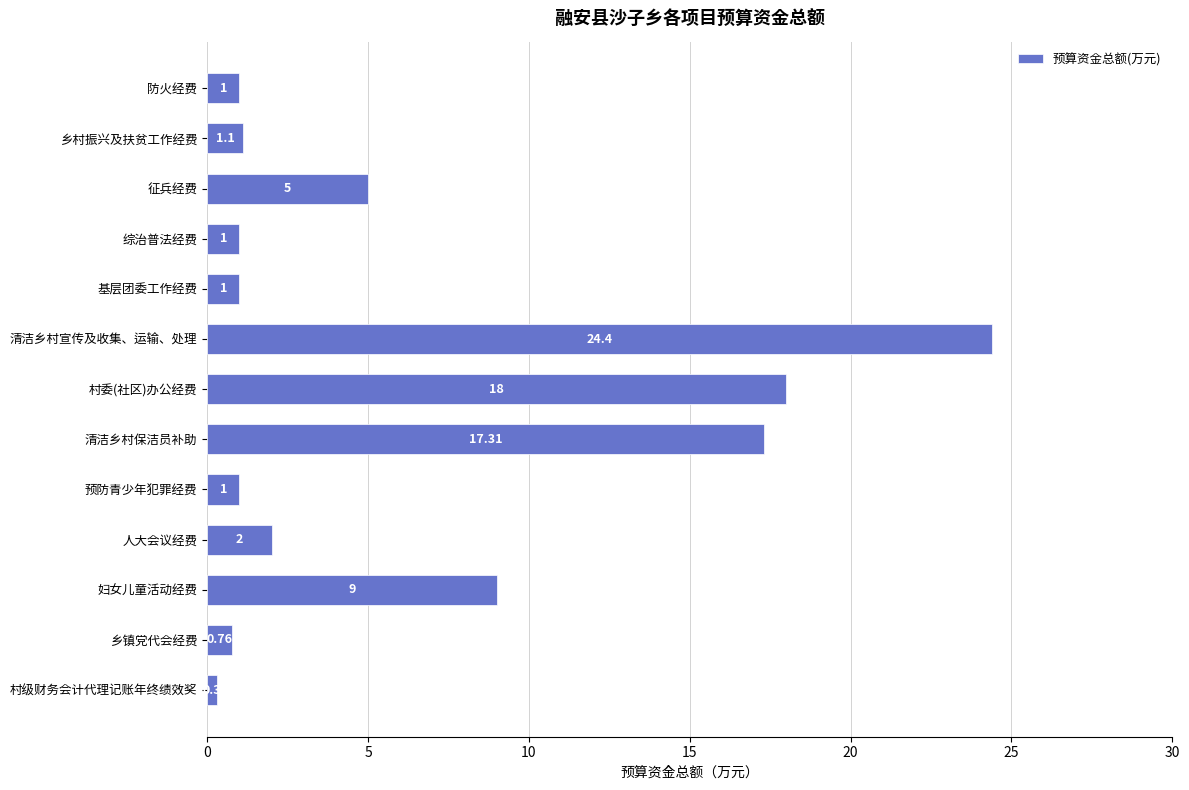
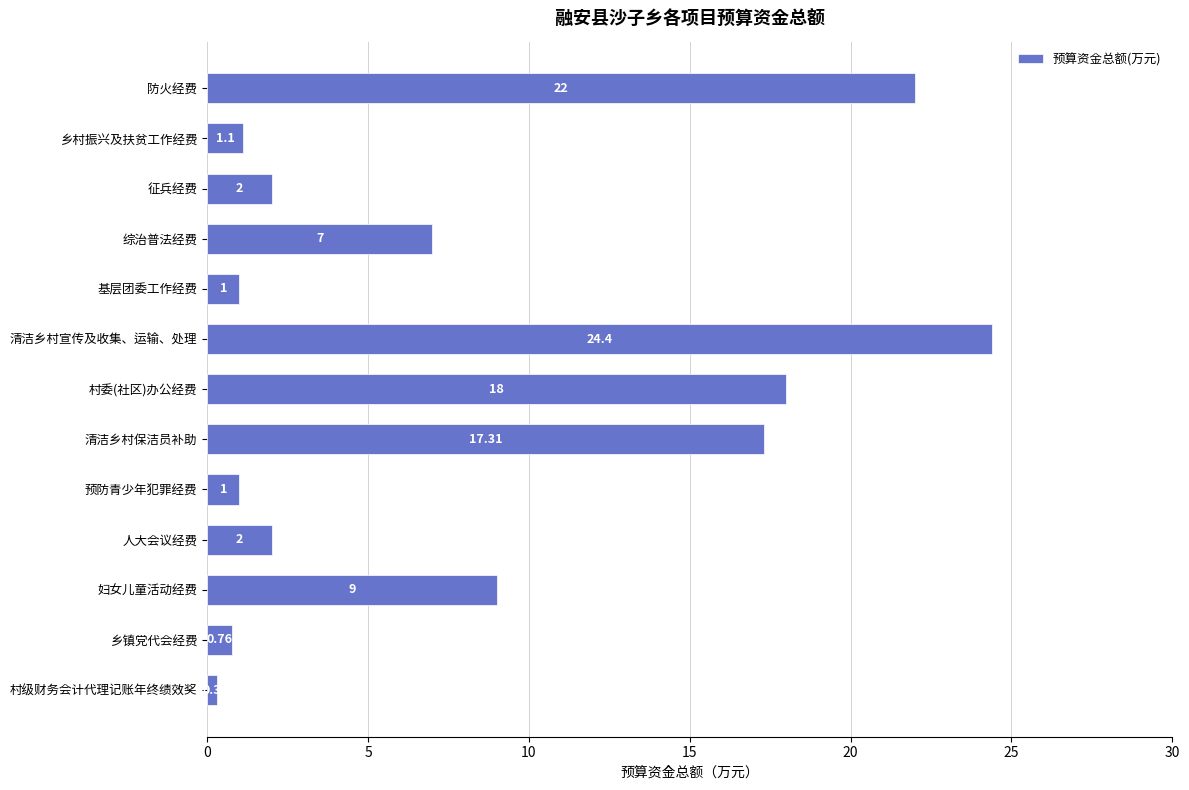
  {
-   "防火经费": 1,
+   "防火经费": 22,
    "乡村振兴及扶贫工作经费": 1.1,
-   "征兵经费": 5,
-   "综治普法经费": 1,
+   "征兵经费": 2,
+   "综治普法经费": 7,
    "基层团委工作经费": 1,
    "清洁乡村宣传及收集、运输、处理": 24.4,
    "村委(社区)办公经费": 18,
    "清洁乡村保洁员补助": 17.31,
    "预防青少年犯罪经费": 1,
    "人大会议经费": 2,
    "妇女儿童活动经费": 9,
    "乡镇党代会经费": 0.76
  }
